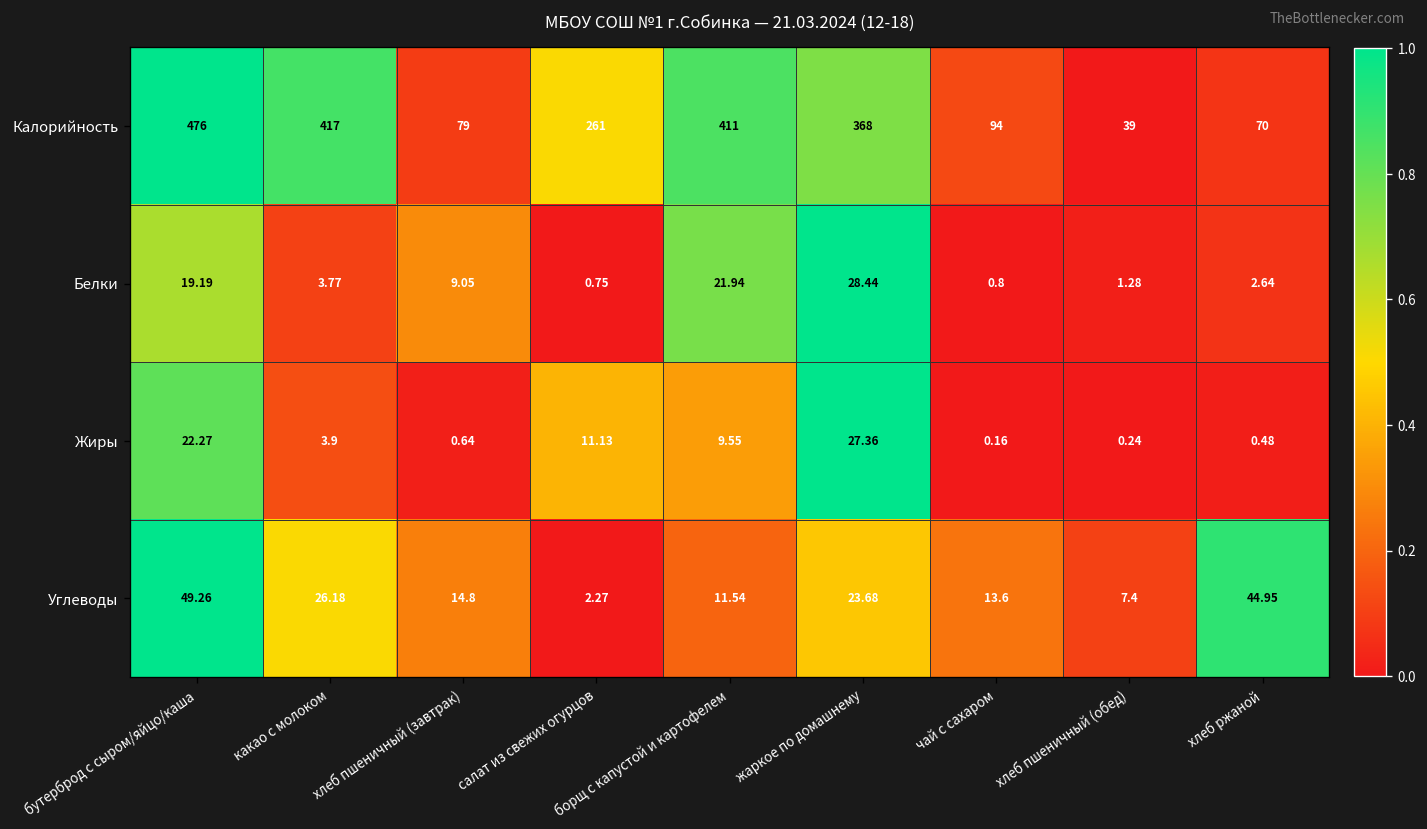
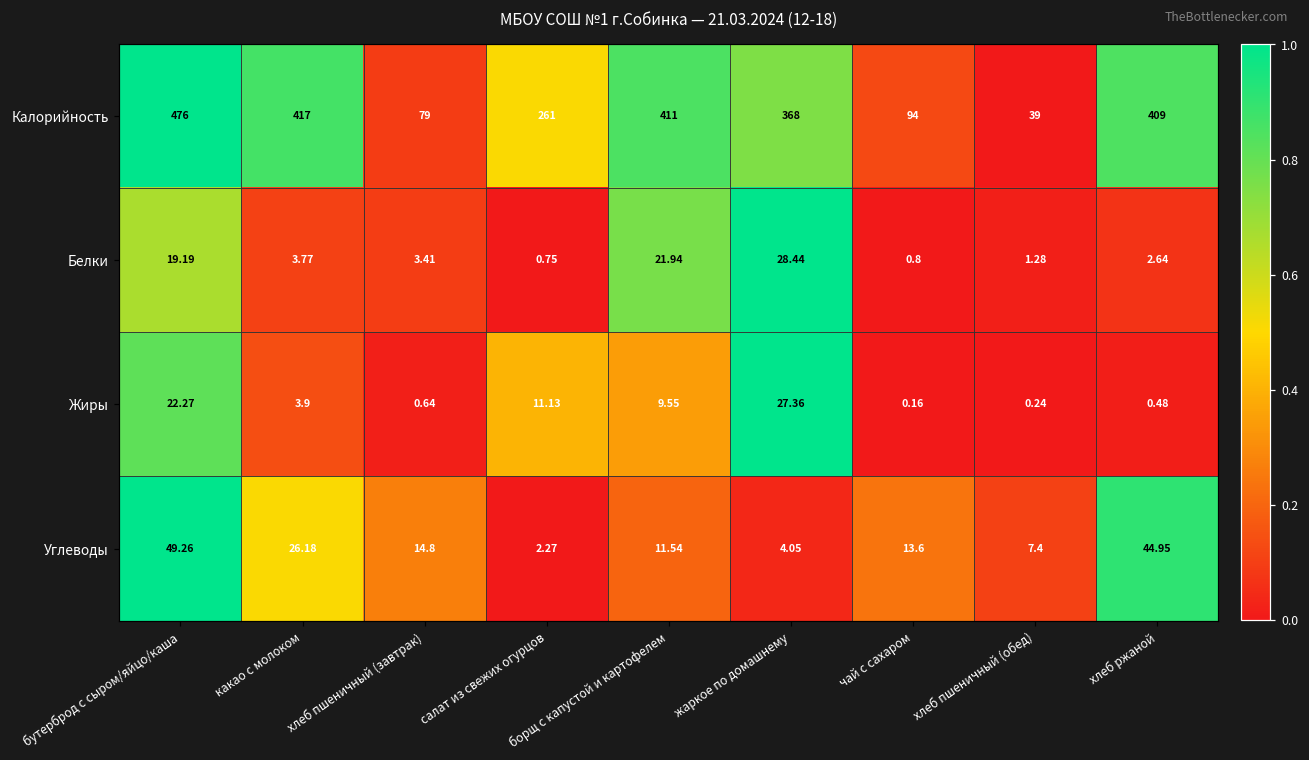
  {
    "Калорийность": {
      "бутерброд с сыром/яйцо/каша": 476,
      "какао с молоком": 417,
      "хлеб пшеничный (завтрак)": 79,
      "салат из свежих огурцов": 261,
      "борщ с капустой и картофелем": 411,
      "жаркое по домашнему": 368,
      "чай с сахаром": 94,
      "хлеб пшеничный (обед)": 39,
-     "хлеб ржаной": 70
+     "хлеб ржаной": 409
    },
    "Белки": {
      "бутерброд с сыром/яйцо/каша": 19.19,
      "какао с молоком": 3.77,
-     "хлеб пшеничный (завтрак)": 9.05,
+     "хлеб пшеничный (завтрак)": 3.41,
      "салат из свежих огурцов": 0.75,
      "борщ с капустой и картофелем": 21.94,
      "жаркое по домашнему": 28.44,
      "чай с сахаром": 0.8,
      "хлеб пшеничный (обед)": 1.28,
      "хлеб ржаной": 2.64
    },
    "Жиры": {
      "бутерброд с сыром/яйцо/каша": 22.27,
      "какао с молоком": 3.9,
      "хлеб пшеничный (завтрак)": 0.64,
      "салат из свежих огурцов": 11.13,
      "борщ с капустой и картофелем": 9.55,
      "жаркое по домашнему": 27.36,
      "чай с сахаром": 0.16,
      "хлеб пшеничный (обед)": 0.24,
      "хлеб ржаной": 0.48
    },
    "Углеводы": {
      "бутерброд с сыром/яйцо/каша": 49.26,
      "какао с молоком": 26.18,
      "хлеб пшеничный (завтрак)": 14.8,
      "салат из свежих огурцов": 2.27,
      "борщ с капустой и картофелем": 11.54,
-     "жаркое по домашнему": 23.68,
+     "жаркое по домашнему": 4.05,
      "чай с сахаром": 13.6,
      "хлеб пшеничный (обед)": 7.4,
      "хлеб ржаной": 44.95
    }
  }
